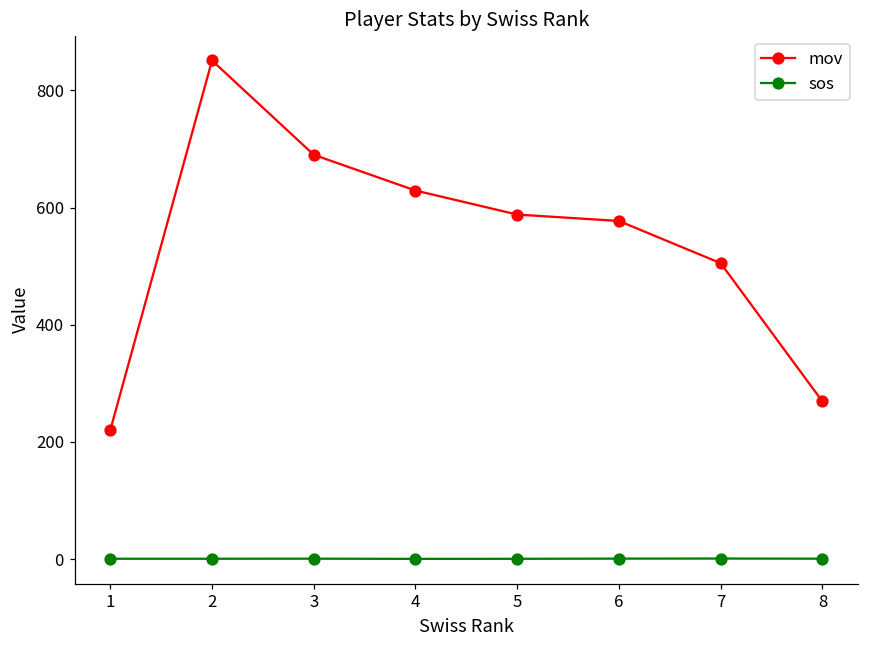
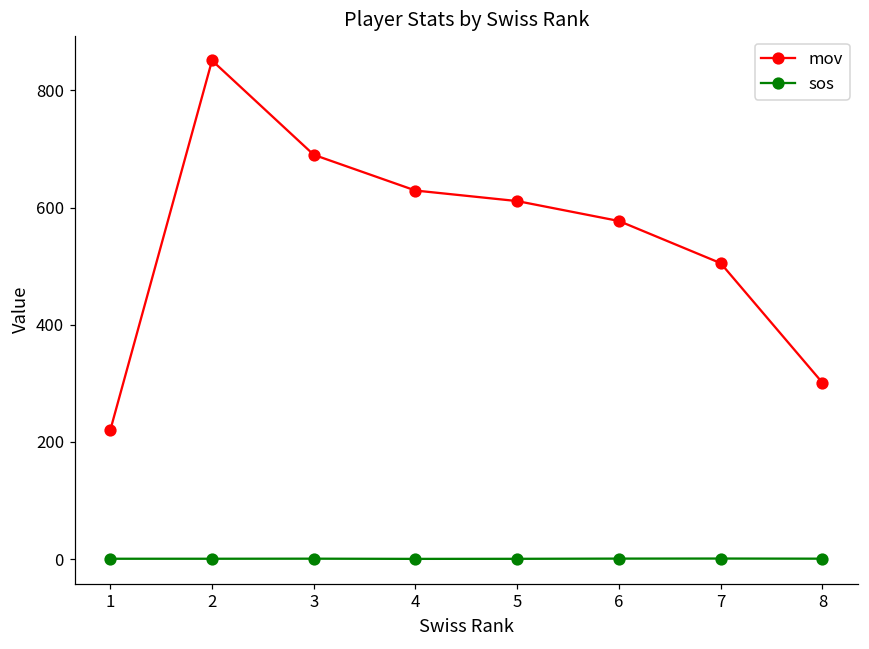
  {
    "mov": {
      "1": 220,
      "2": 850,
      "3": 690,
      "4": 630,
-     "5": 590,
+     "5": 610,
      "6": 580,
      "7": 510,
-     "8": 270
+     "8": 300
    },
    "sos": {
      "1": 0,
      "2": 0,
      "3": 0,
      "4": 0,
      "5": 0,
      "6": 0,
      "7": 0,
      "8": 0
    }
  }
